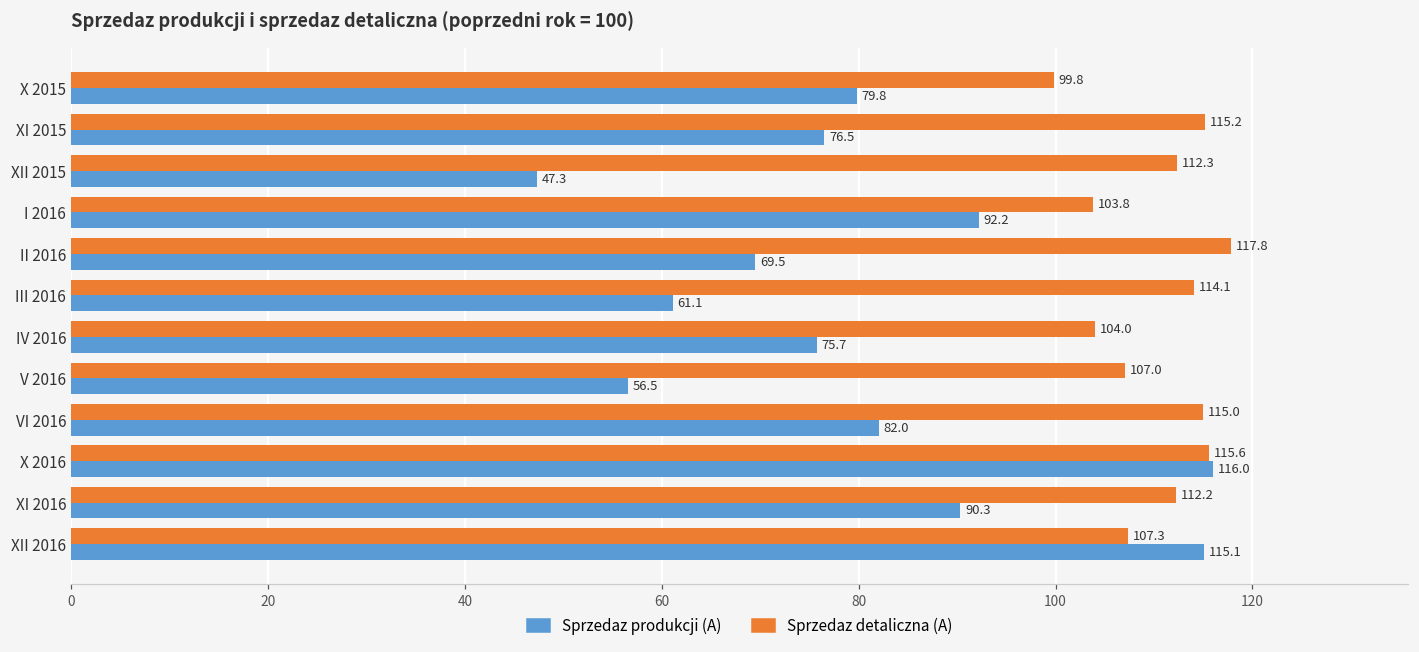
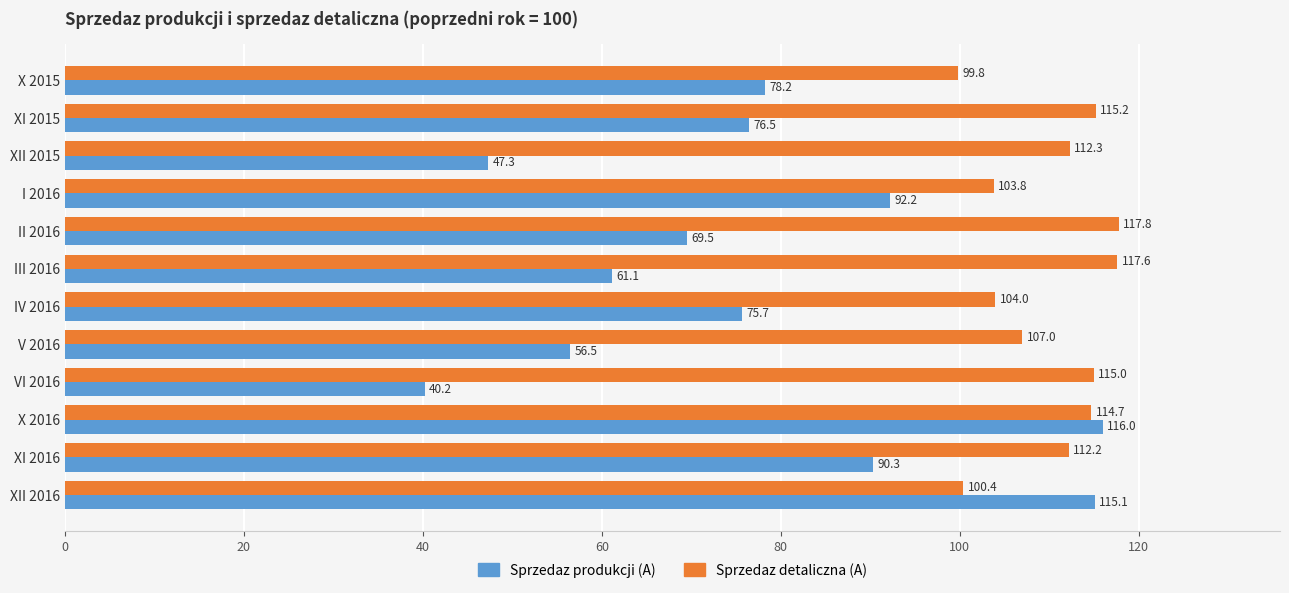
  {
    "Sprzedaz produkcji (A)": {
-     "X 2015": 79.8,
+     "X 2015": 78.2,
      "XI 2015": 76.5,
      "XII 2015": 47.3,
      "I 2016": 92.2,
      "II 2016": 69.5,
      "III 2016": 61.1,
      "IV 2016": 75.7,
      "V 2016": 56.5,
-     "VI 2016": 82.0,
+     "VI 2016": 40.2,
      "X 2016": 116.0,
      "XI 2016": 90.3,
      "XII 2016": 115.1
    },
    "Sprzedaz detaliczna (A)": {
      "X 2015": 99.8,
      "XI 2015": 115.2,
      "XII 2015": 112.3,
      "I 2016": 103.8,
      "II 2016": 117.8,
-     "III 2016": 114.1,
+     "III 2016": 117.6,
      "IV 2016": 104.0,
      "V 2016": 107.0,
      "VI 2016": 115.0,
-     "X 2016": 115.6,
+     "X 2016": 114.7,
      "XI 2016": 112.2,
-     "XII 2016": 107.3
+     "XII 2016": 100.4
    }
  }
